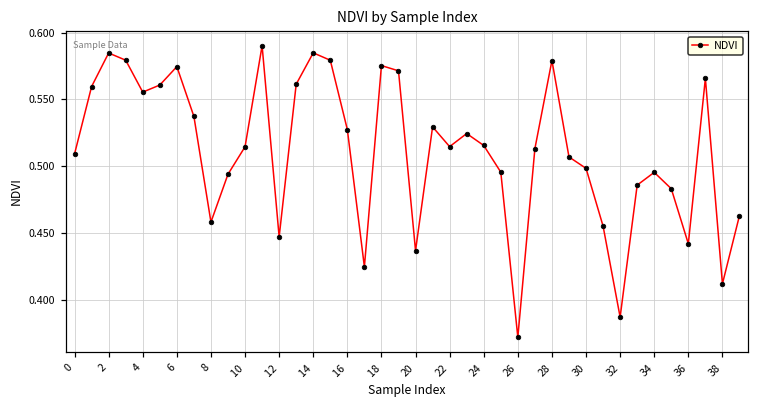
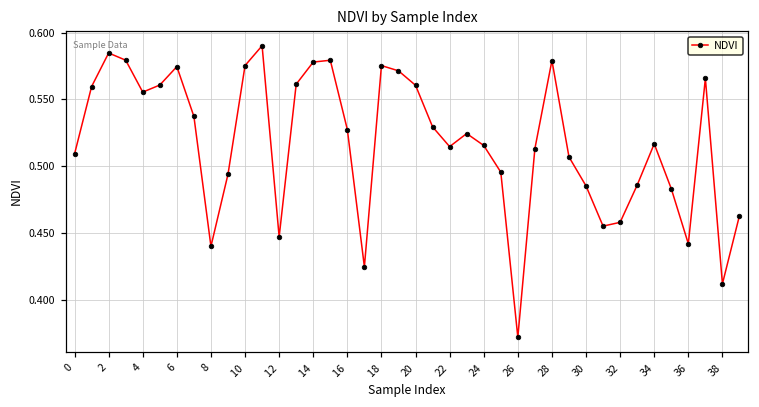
  {
    "0": 0.509,
    "2": 0.585,
    "4": 0.555,
    "6": 0.575,
-   "8": 0.458,
-   "10": 0.515,
+   "8": 0.440,
+   "10": 0.575,
    "12": 0.447,
-   "14": 0.585,
+   "14": 0.578,
    "16": 0.527,
    "18": 0.575,
-   "20": 0.437,
+   "20": 0.561,
    "22": 0.515,
    "24": 0.515,
    "26": 0.372,
    "28": 0.579,
-   "30": 0.498,
-   "32": 0.387,
-   "34": 0.495,
+   "30": 0.485,
+   "32": 0.458,
+   "34": 0.517,
    "36": 0.442,
    "38": 0.412
  }
